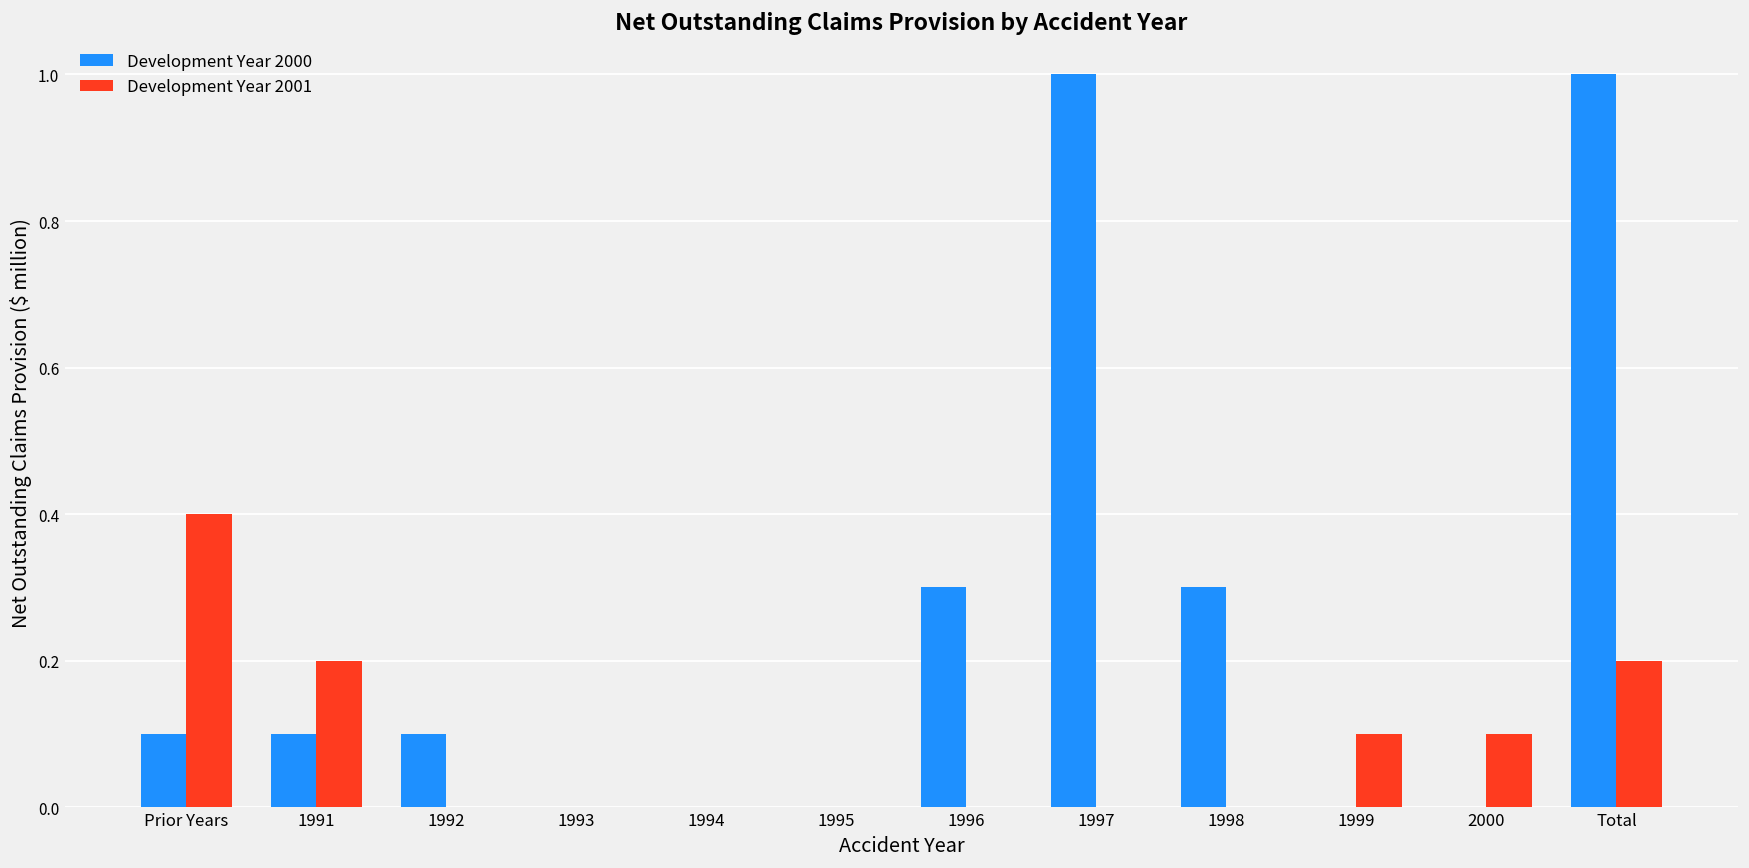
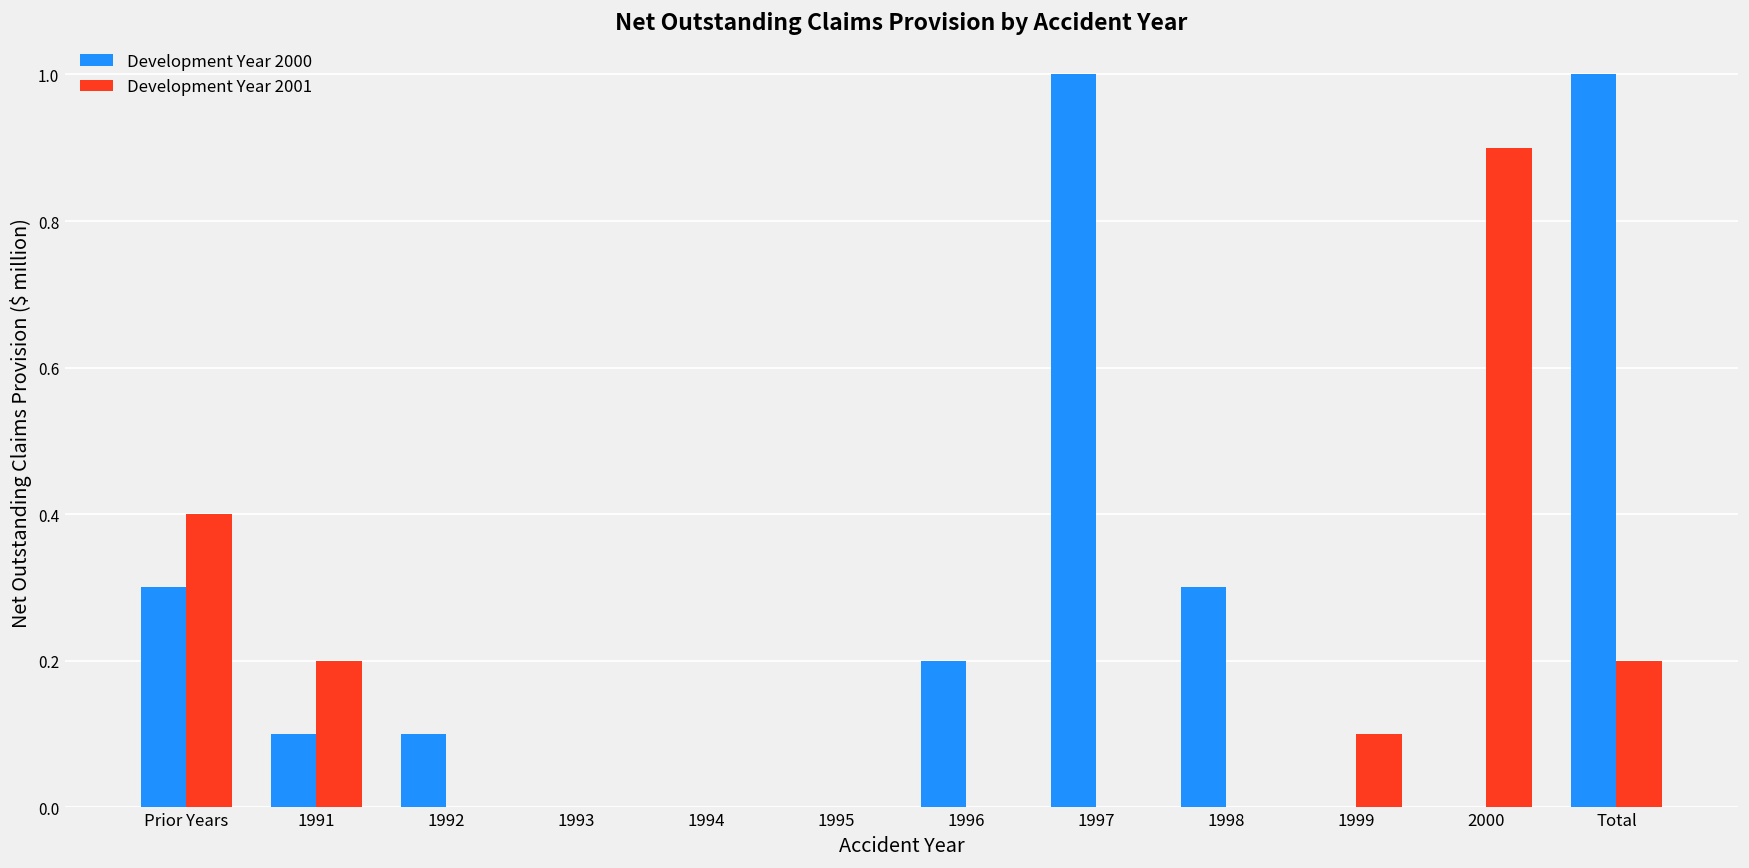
  {
    "Development Year 2000": {
-     "Prior Years": 0.1,
+     "Prior Years": 0.3,
      "1991": 0.1,
      "1992": 0.1,
      "1993": 0.0,
      "1994": 0.0,
      "1995": 0.0,
-     "1996": 0.3,
+     "1996": 0.2,
      "1997": 1.0,
      "1998": 0.3,
      "1999": 0.0,
      "2000": 0.0,
      "Total": 1.0
    },
    "Development Year 2001": {
      "Prior Years": 0.4,
      "1991": 0.2,
      "1992": 0.0,
      "1993": 0.0,
      "1994": 0.0,
      "1995": 0.0,
      "1996": 0.0,
      "1997": 0.0,
      "1998": 0.0,
      "1999": 0.1,
-     "2000": 0.1,
+     "2000": 0.9,
      "Total": 0.2
    }
  }
